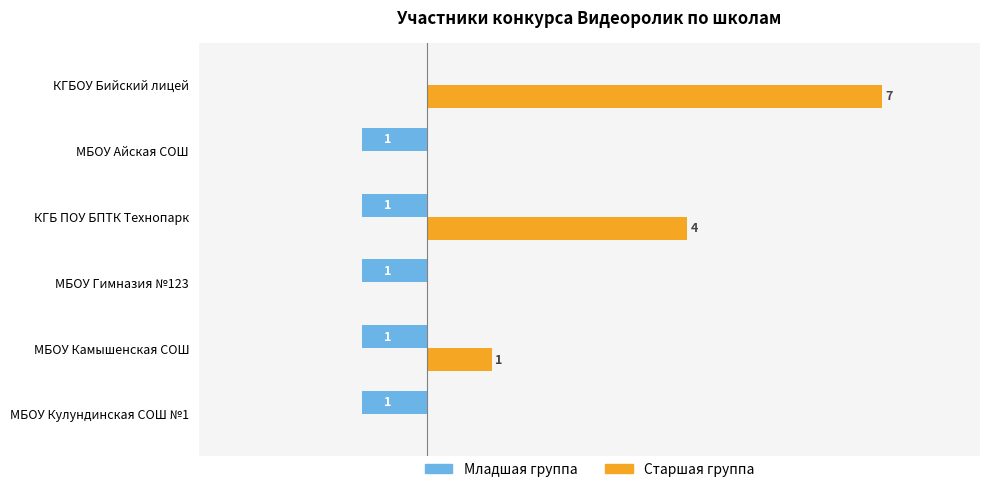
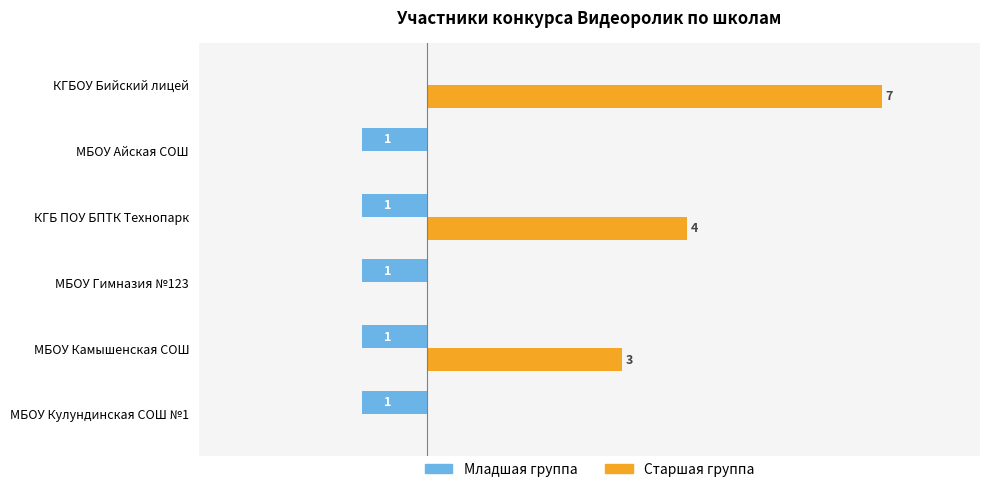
  {
    "Старшая группа": {
      "КГБОУ Бийский лицей": 7,
      "КГБ ПОУ БПТК Технопарк": 4,
-     "МБОУ Камышенская СОШ": 1
+     "МБОУ Камышенская СОШ": 3
    }
  }
